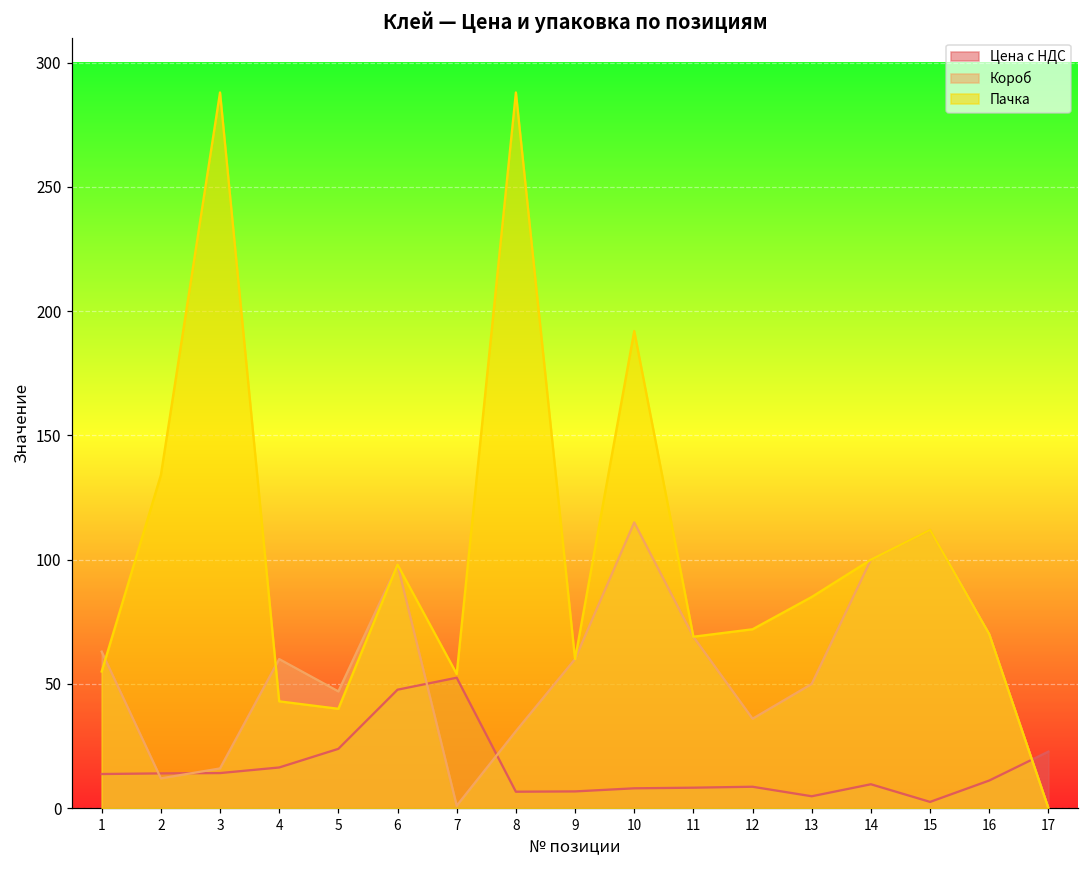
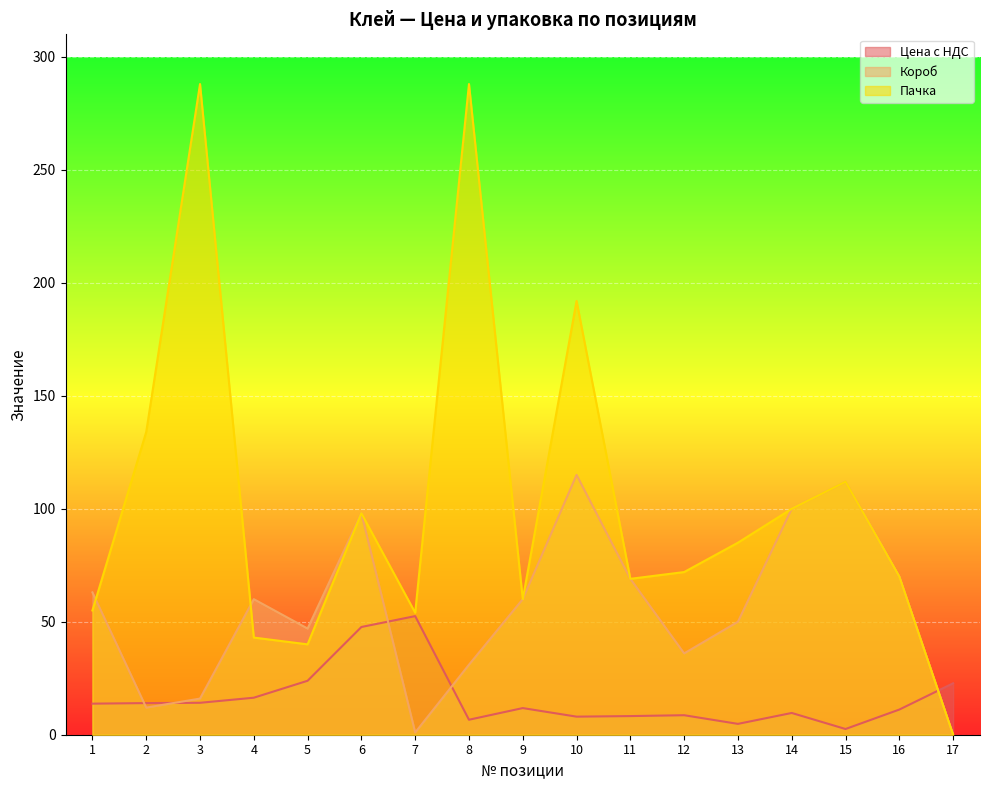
  {
    "Цена с НДС": {
      "1": 14,
      "2": 14,
      "3": 14,
      "4": 16,
      "5": 24,
      "6": 48,
      "7": 53,
      "8": 7,
-     "9": 7,
+     "9": 12,
      "10": 8,
      "11": 8,
      "12": 9,
      "13": 5,
      "14": 10,
      "15": 3,
      "16": 11,
      "17": 23
    },
    "Короб": {
      "1": 63,
      "2": 12,
      "3": 16,
      "4": 60,
      "5": 47,
      "7": 1,
      "8": 31,
      "10": 115,
      "12": 36,
      "13": 50
    },
    "Пачка": {
      "1": 55,
      "2": 134,
      "3": 288,
      "4": 43,
      "5": 40,
      "7": 54,
      "8": 288,
      "10": 192,
      "12": 72,
      "13": 85
    }
  }
